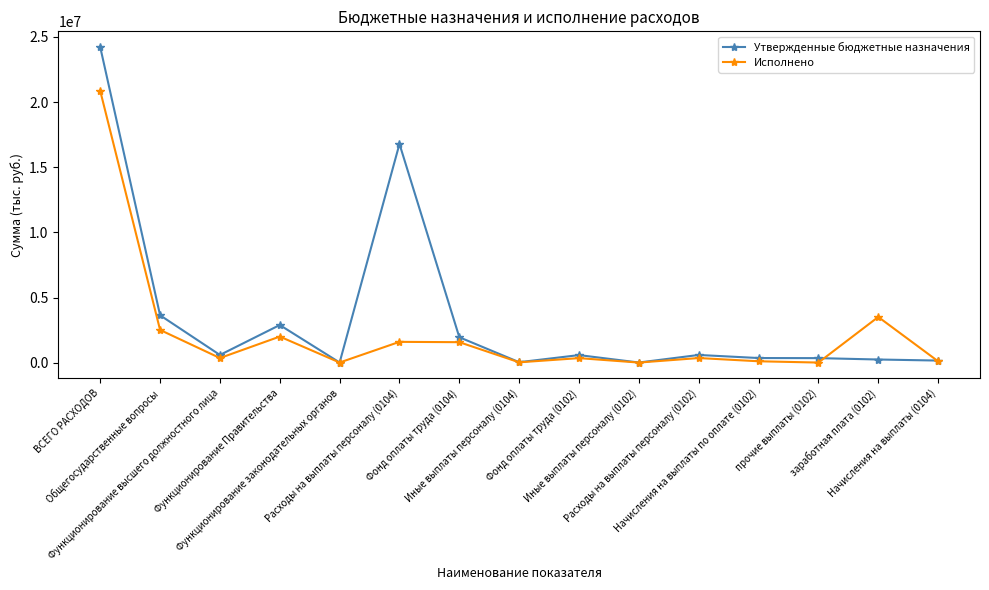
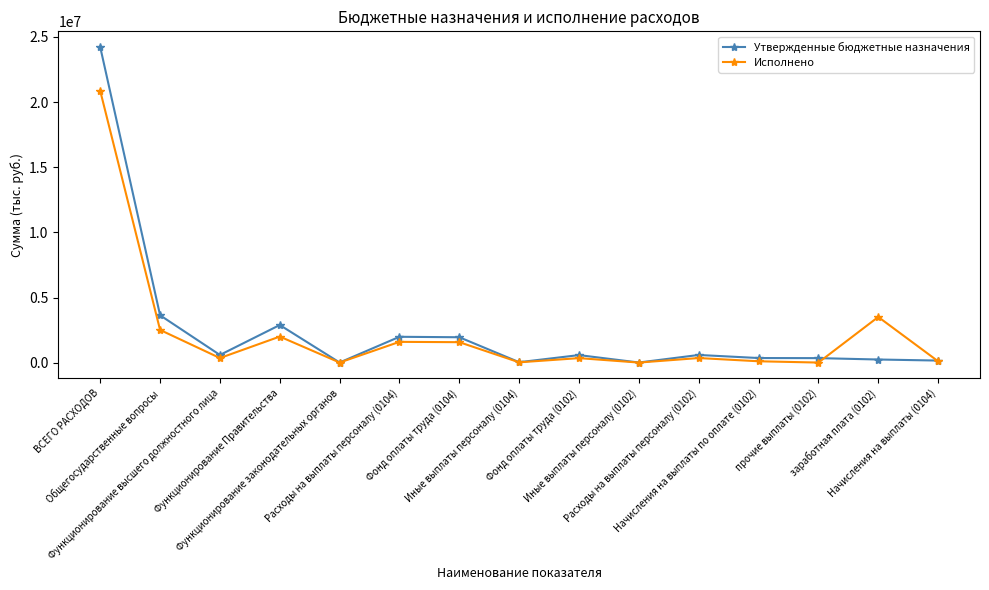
  {
    "Утвержденные бюджетные назначения": {
      "ВСЕГО РАСХОДОВ": 24200000,
      "Общегосударственные вопросы": 3600000,
      "Функционирование высшего должностного лица": 600000,
      "Функционирование Правительства": 2900000,
-     "Расходы на выплаты персоналу (0104)": 16800000,
+     "Расходы на выплаты персоналу (0104)": 2000000,
      "Фонд оплаты труда (0104)": 2000000,
      "Фонд оплаты труда (0102)": 600000,
      "Расходы на выплаты персоналу (0102)": 600000,
      "Начисления на выплаты по оплате (0102)": 400000,
      "прочие выплаты (0102)": 300000,
      "заработная плата (0102)": 200000
    },
    "Исполнено": {
      "ВСЕГО РАСХОДОВ": 20900000,
      "Общегосударственные вопросы": 2500000,
      "Функционирование высшего должностного лица": 400000,
      "Функционирование Правительства": 2000000,
      "Расходы на выплаты персоналу (0104)": 1600000,
      "Фонд оплаты труда (0104)": 1600000,
      "Фонд оплаты труда (0102)": 300000,
      "Расходы на выплаты персоналу (0102)": 400000,
      "Начисления на выплаты по оплате (0102)": 100000,
      "прочие выплаты (0102)": 0,
      "заработная плата (0102)": 3500000
    }
  }
